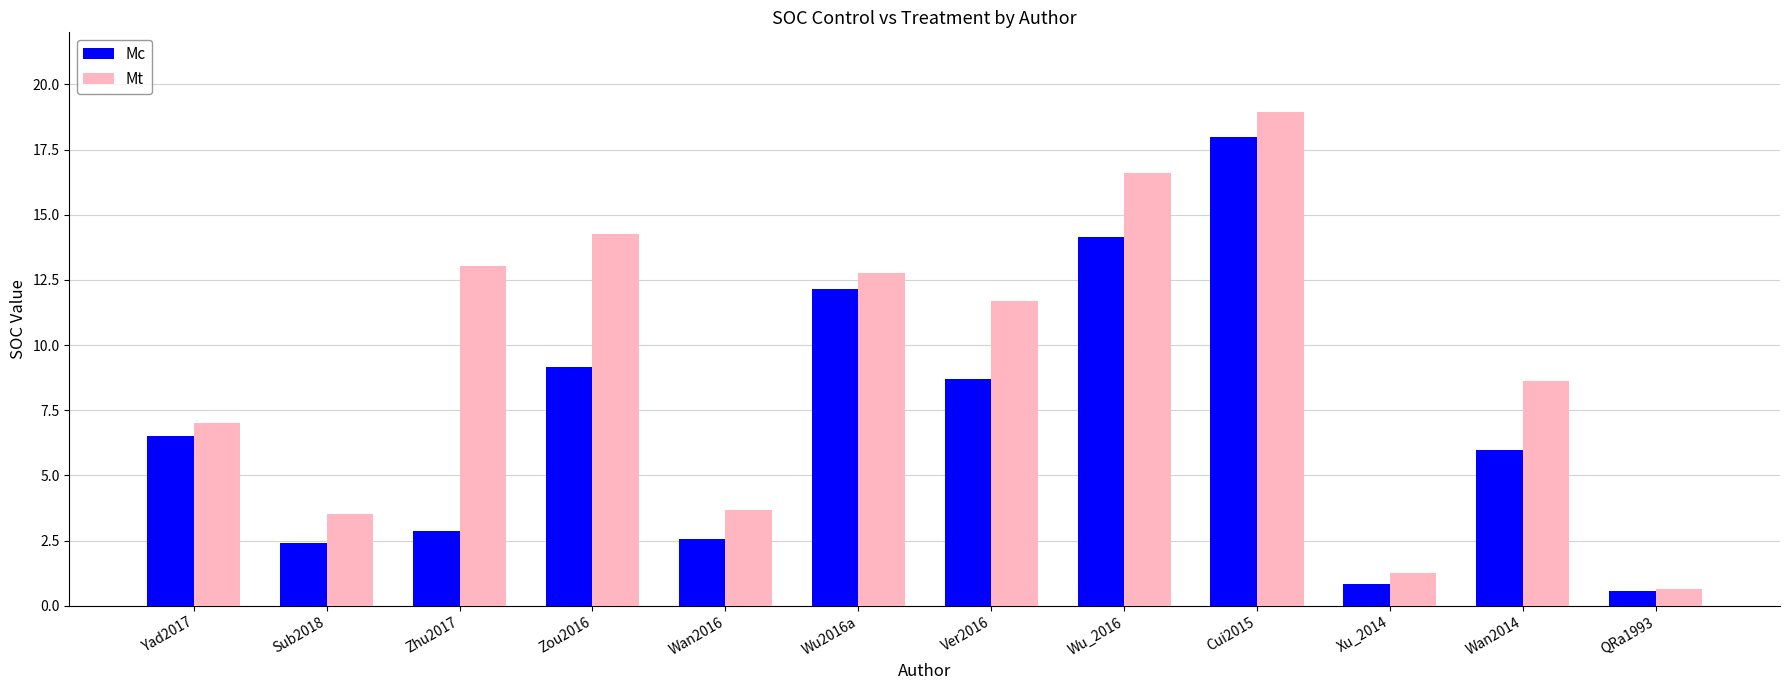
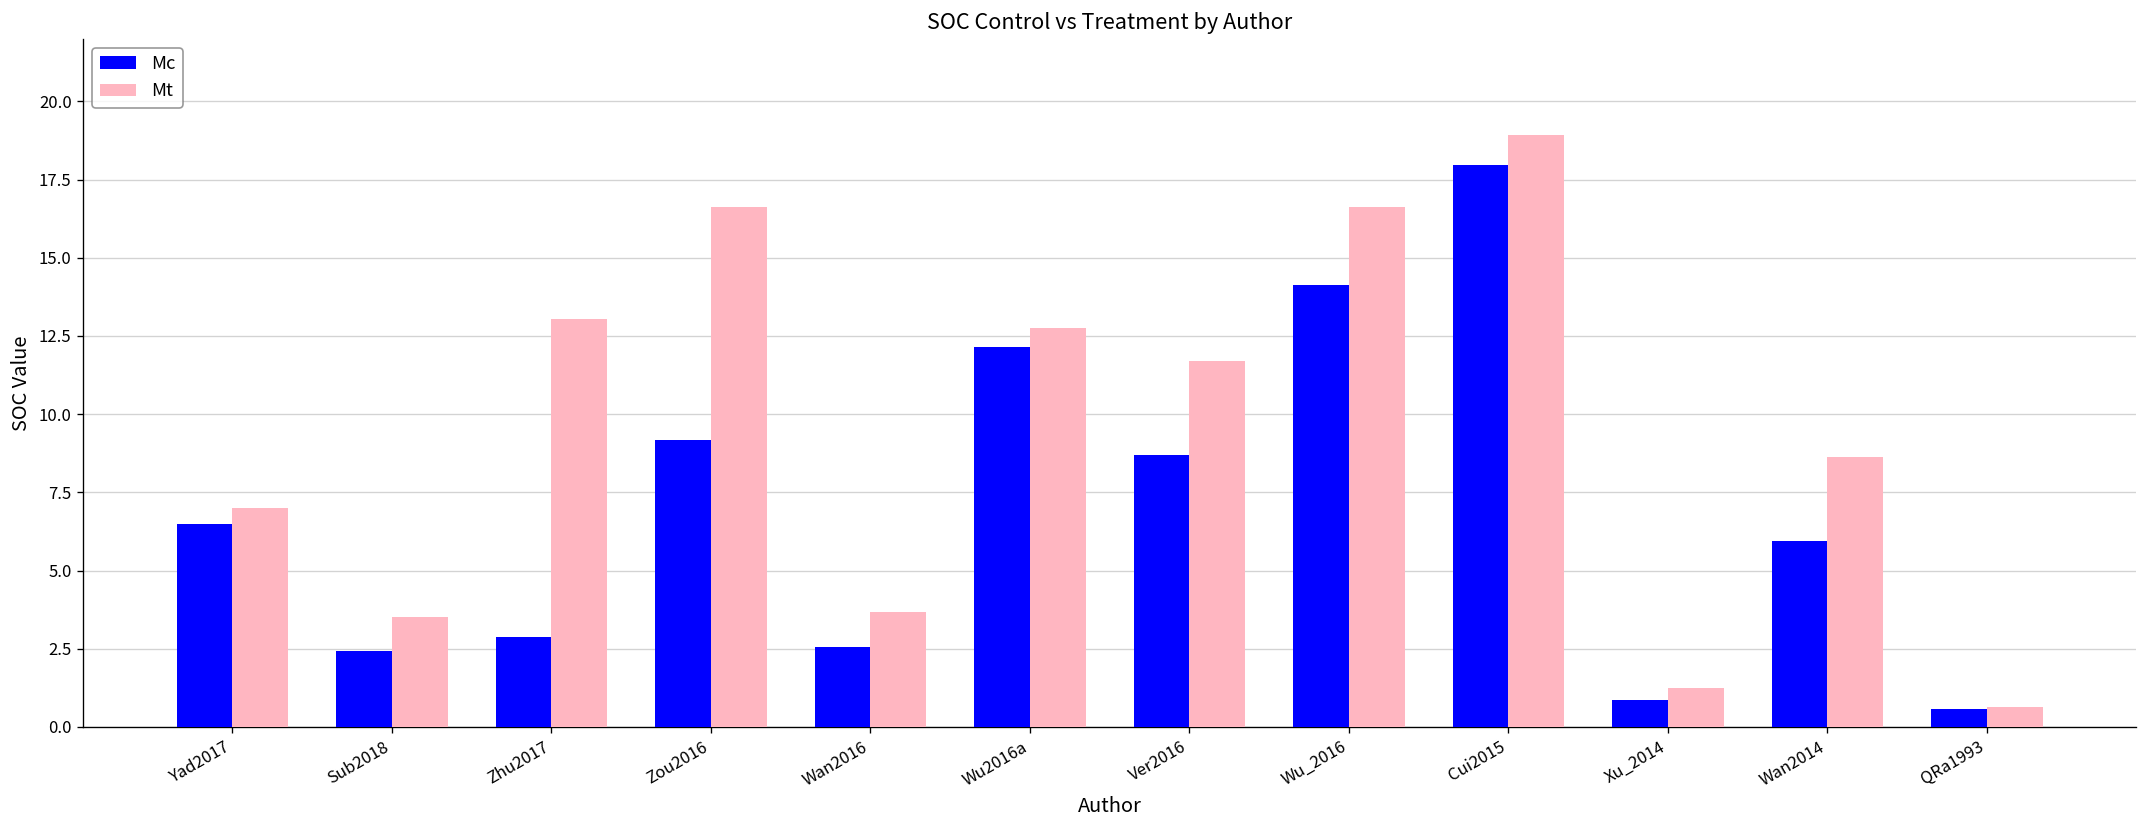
  {
    "Mc": {
      "Yad2017": 6.5,
      "Sub2018": 2.4,
      "Zhu2017": 2.9,
      "Zou2016": 9.2,
      "Wan2016": 2.6,
      "Wu2016a": 12.2,
      "Ver2016": 8.7,
      "Wu_2016": 14.1,
      "Cui2015": 18.0,
      "Xu_2014": 0.9,
      "Wan2014": 6.0,
      "QRa1993": 0.6
    },
    "Mt": {
      "Yad2017": 7.0,
      "Sub2018": 3.5,
      "Zhu2017": 13.1,
-     "Zou2016": 14.3,
+     "Zou2016": 16.6,
      "Wan2016": 3.7,
      "Wu2016a": 12.8,
      "Ver2016": 11.7,
      "Wu_2016": 16.6,
      "Cui2015": 18.9,
      "Xu_2014": 1.2,
      "Wan2014": 8.6,
      "QRa1993": 0.6
    }
  }
